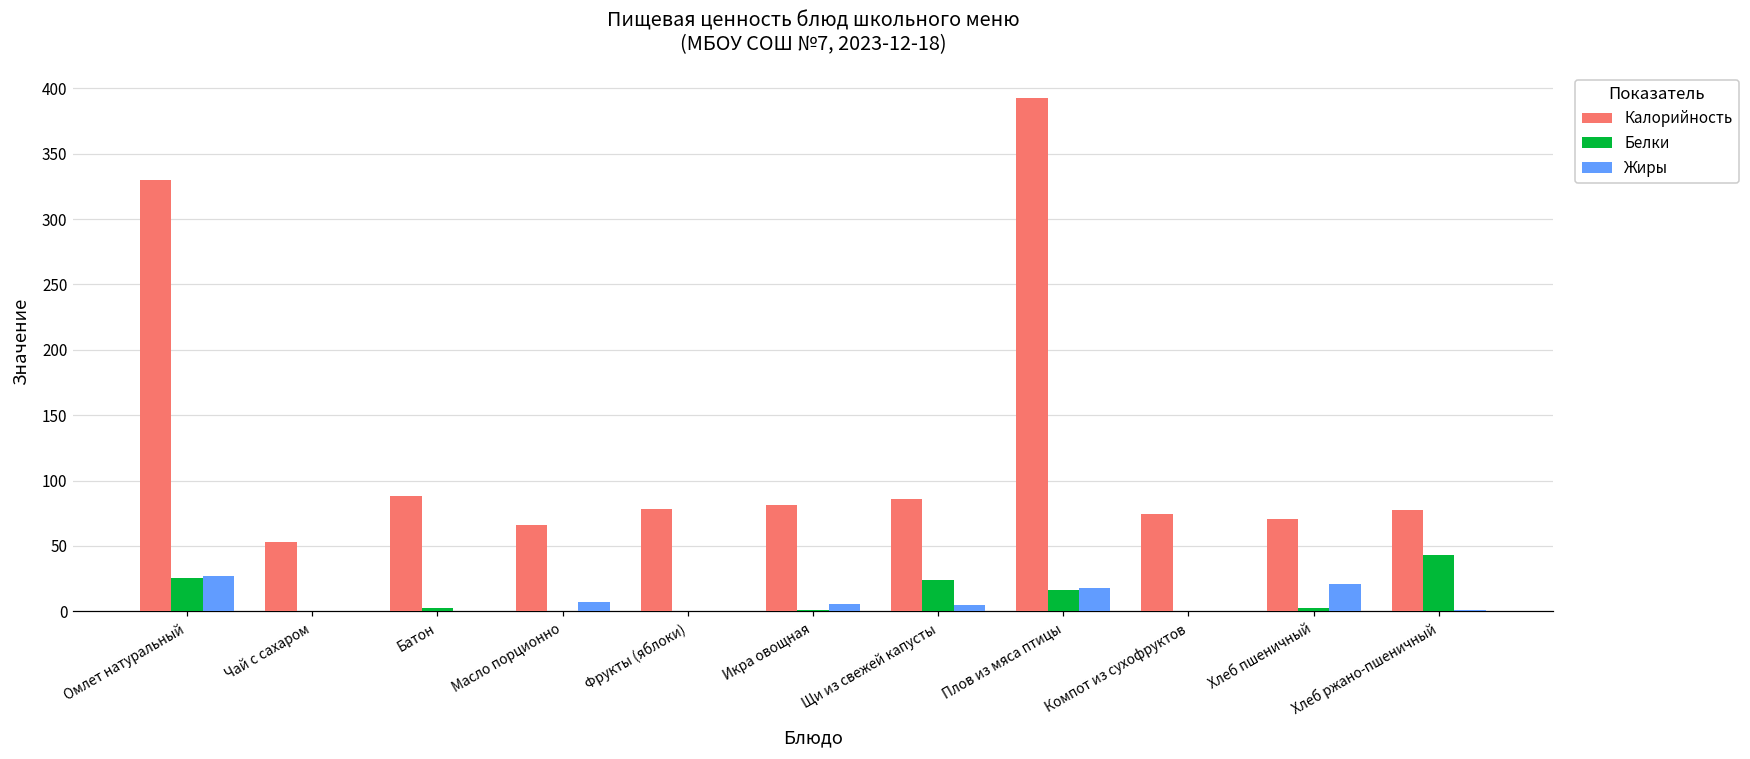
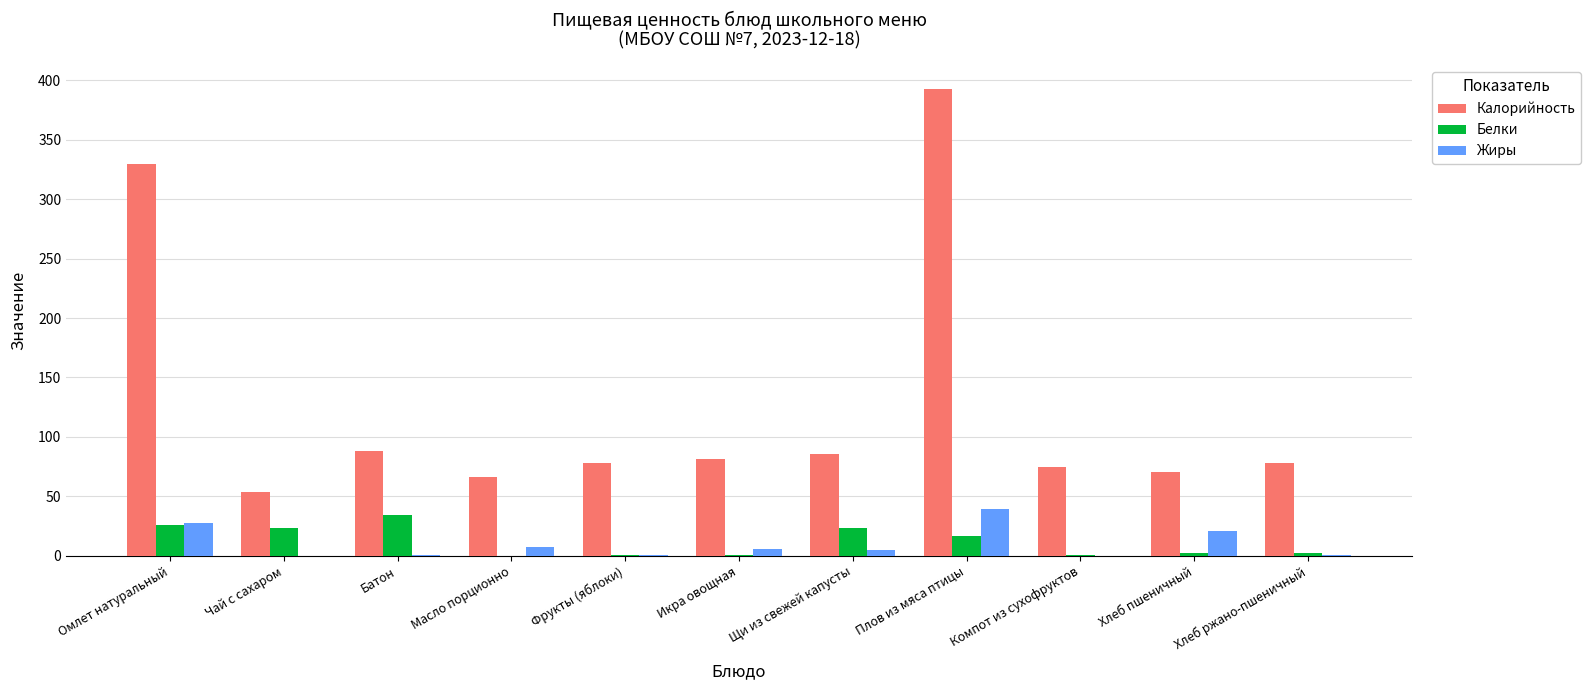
  {
    "Калорийность": {
      "Омлет натуральный": 330,
      "Чай с сахаром": 53,
      "Батон": 88,
      "Масло порционно": 66,
      "Фрукты (яблоки)": 78,
      "Икра овощная": 82,
      "Щи из свежей капусты": 86,
      "Плов из мяса птицы": 393,
      "Компот из сухофруктов": 75,
      "Хлеб пшеничный": 71,
      "Хлеб ржано-пшеничный": 78
    },
    "Белки": {
      "Омлет натуральный": 26,
-     "Чай с сахаром": 0,
-     "Батон": 3,
+     "Чай с сахаром": 23,
+     "Батон": 35,
      "Щи из свежей капусты": 24,
      "Плов из мяса птицы": 16,
      "Хлеб пшеничный": 2,
-     "Хлеб ржано-пшеничный": 43
+     "Хлеб ржано-пшеничный": 3
    },
    "Жиры": {
      "Омлет натуральный": 27,
      "Масло порционно": 7,
      "Икра овощная": 5,
      "Щи из свежей капусты": 5,
-     "Плов из мяса птицы": 18,
+     "Плов из мяса птицы": 39,
      "Компот из сухофруктов": 0,
      "Хлеб пшеничный": 21
    }
  }
